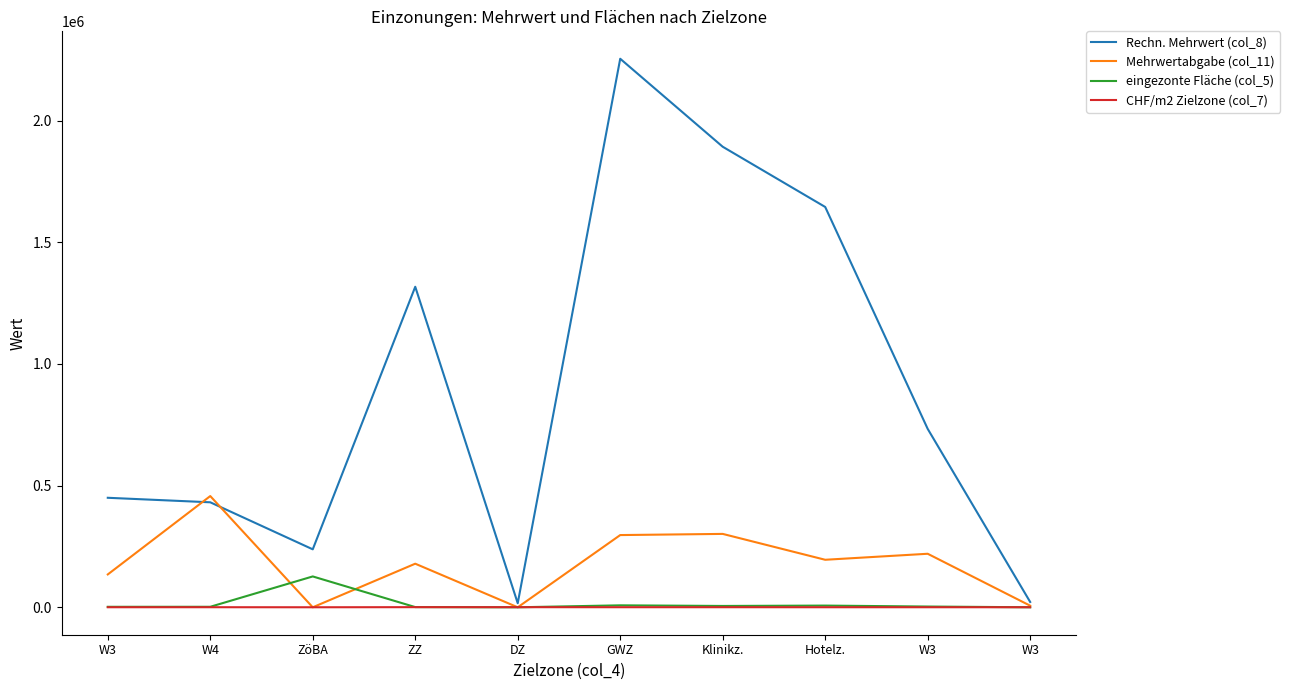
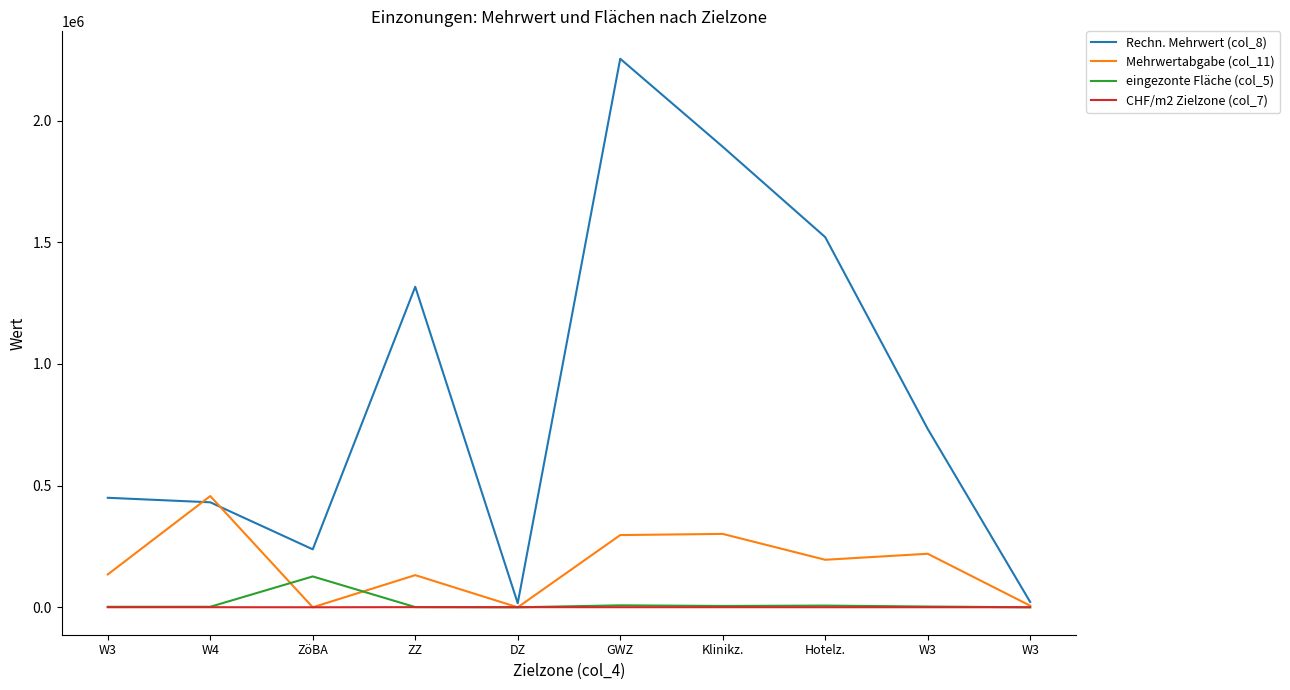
  {
    "Rechn. Mehrwert (col_8)": {
      "W4": 430000,
      "ZöBA": 240000,
      "ZZ": 1320000,
      "DZ": 20000,
      "GWZ": 2250000,
      "Klinikz.": 1890000,
-     "Hotelz.": 1650000
+     "Hotelz.": 1520000
    },
    "Mehrwertabgabe (col_11)": {
      "W4": 460000,
-     "ZZ": 180000,
+     "ZZ": 130000,
      "GWZ": 300000,
      "Klinikz.": 300000,
      "Hotelz.": 200000
    },
    "eingezonte Fläche (col_5)": {
      "ZöBA": 130000
    }
  }
